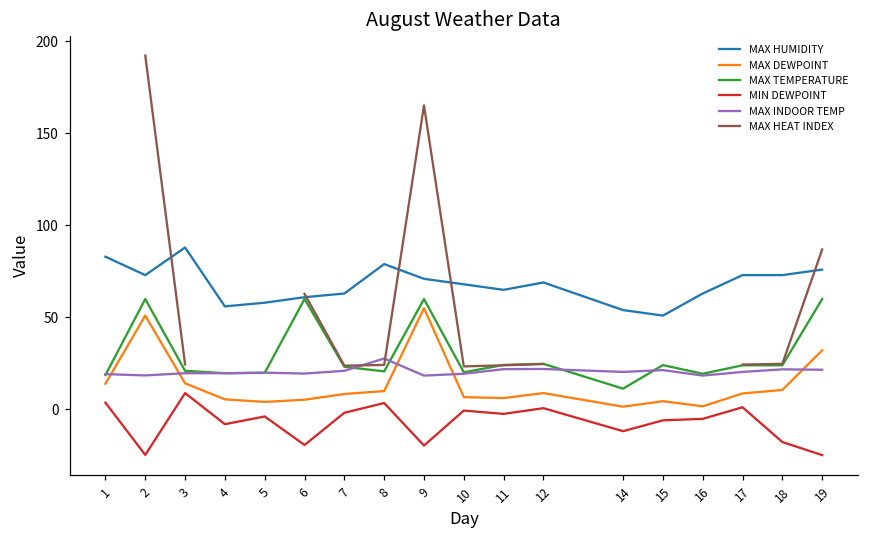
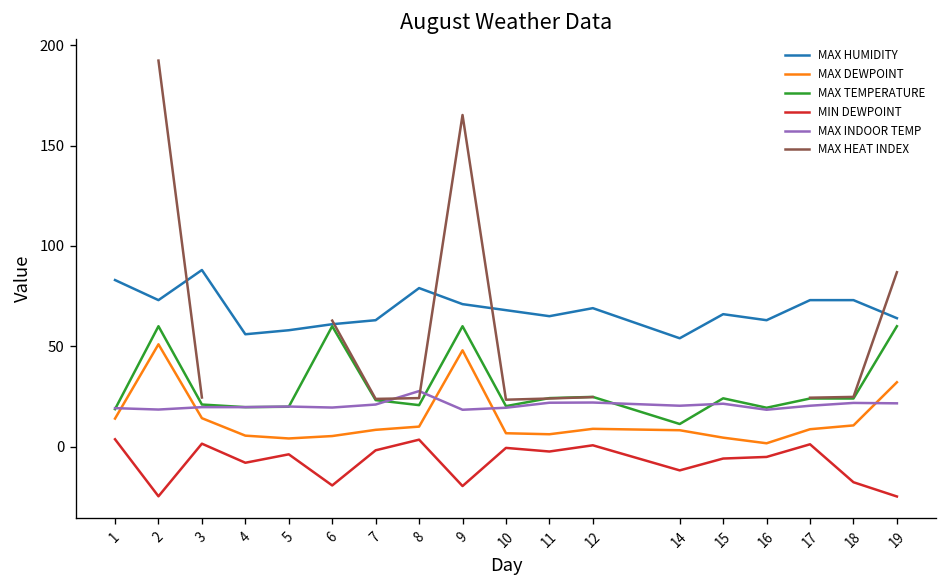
  {
    "MAX HUMIDITY": {
      "1": 83,
      "2": 73,
      "3": 88,
      "4": 56,
      "5": 58,
      "7": 63,
      "8": 79,
      "9": 71,
      "10": 68,
      "11": 65,
      "12": 69,
      "14": 54,
-     "15": 51,
+     "15": 66,
      "16": 63,
      "17": 73,
      "18": 73,
-     "19": 76
+     "19": 64
    },
    "MAX DEWPOINT": {
      "1": 14,
      "2": 51,
      "3": 14,
      "4": 6,
      "5": 4,
      "6": 5,
      "7": 8,
      "8": 10,
-     "9": 55,
+     "9": 48,
      "10": 7,
      "11": 6,
      "12": 9,
-     "14": 2,
+     "14": 8,
      "15": 5,
      "16": 2,
      "17": 9,
      "18": 11,
      "19": 32
    },
    "MAX TEMPERATURE": {
      "2": 60,
      "8": 21,
      "9": 60,
      "14": 11,
      "19": 60
    },
    "MIN DEWPOINT": {
      "1": 4,
      "2": -25,
-     "3": 9,
+     "3": 2,
      "4": -8,
      "5": -4,
      "6": -19,
      "7": -2,
      "8": 4,
      "9": -20,
      "10": -1,
      "11": -2,
      "12": 1,
      "14": -12,
      "15": -6,
      "16": -5,
      "17": 1,
      "18": -18,
      "19": -25
    },
    "MAX INDOOR TEMP": {
      "2": 19,
      "6": 20,
      "7": 21,
      "8": 28,
      "9": 18,
      "11": 22,
      "12": 22,
      "14": 20,
      "15": 21,
      "17": 20,
      "18": 22,
      "19": 22
    },
    "MAX HEAT INDEX": {
      "2": 192,
      "3": 25,
      "6": 63,
      "8": 24,
      "9": 165,
      "10": 23,
      "19": 87
    }
  }
